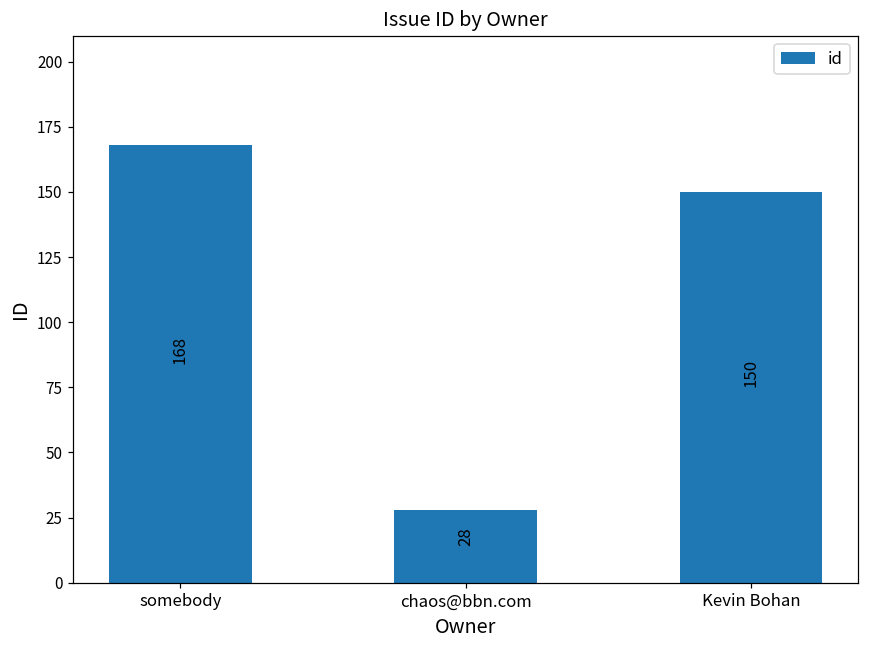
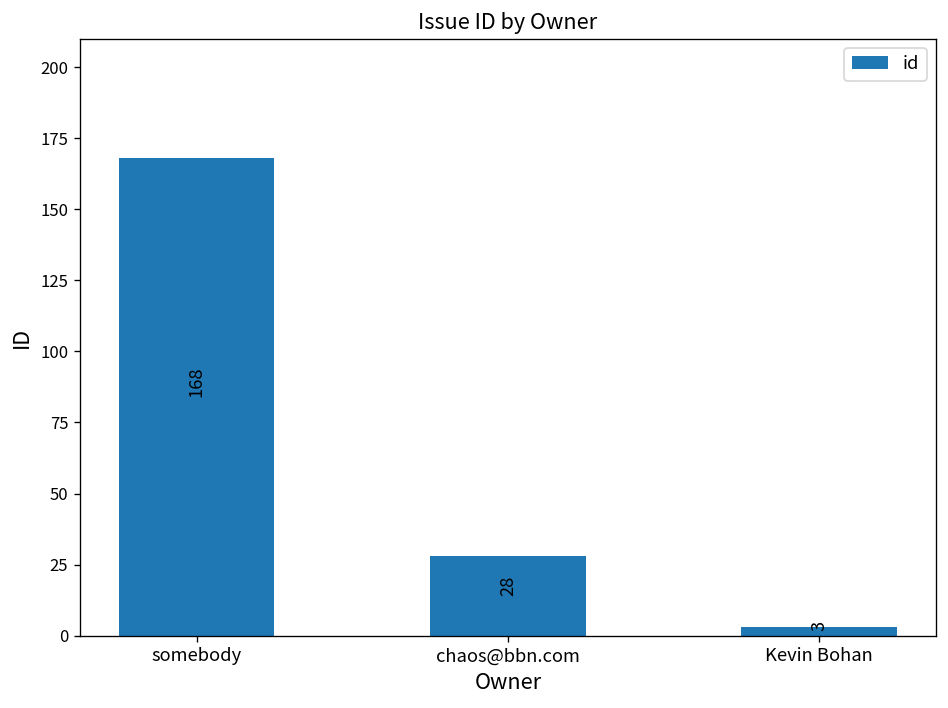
  {
    "somebody": 168,
    "chaos@bbn.com": 28,
-   "Kevin Bohan": 150
+   "Kevin Bohan": 3
  }
